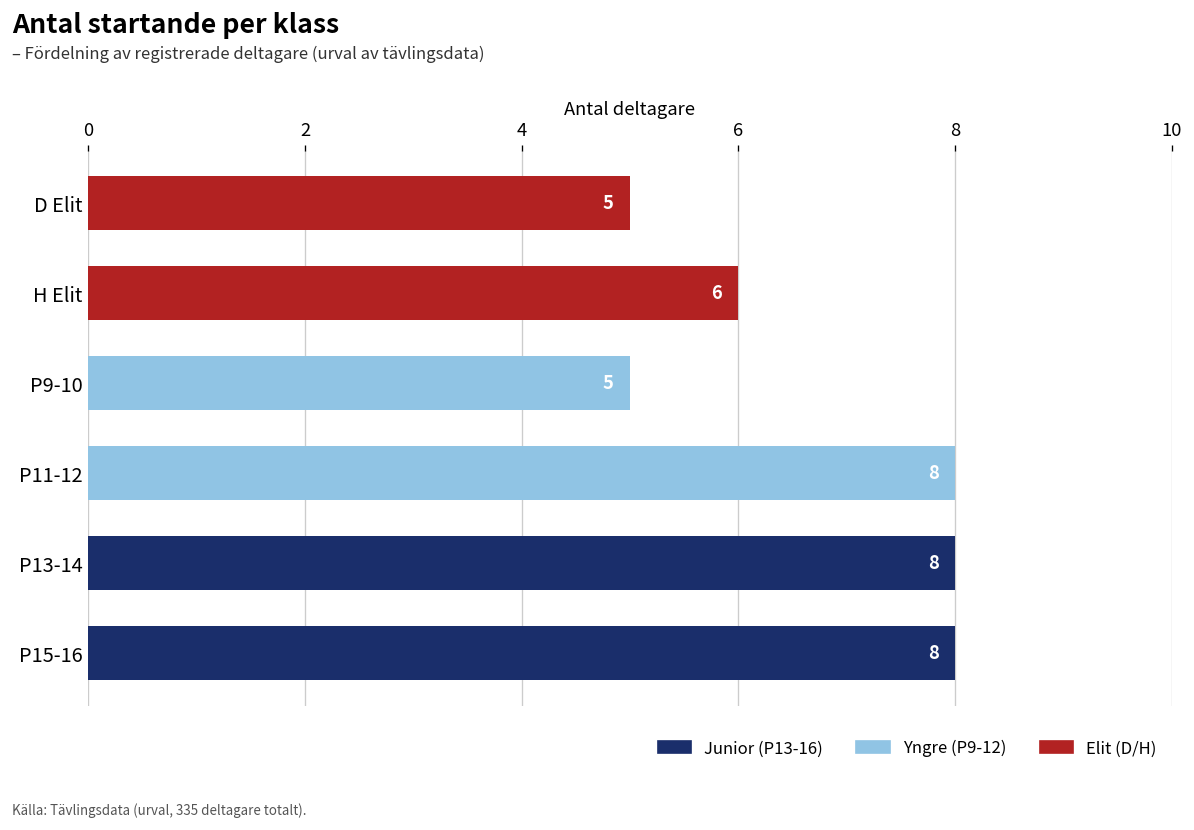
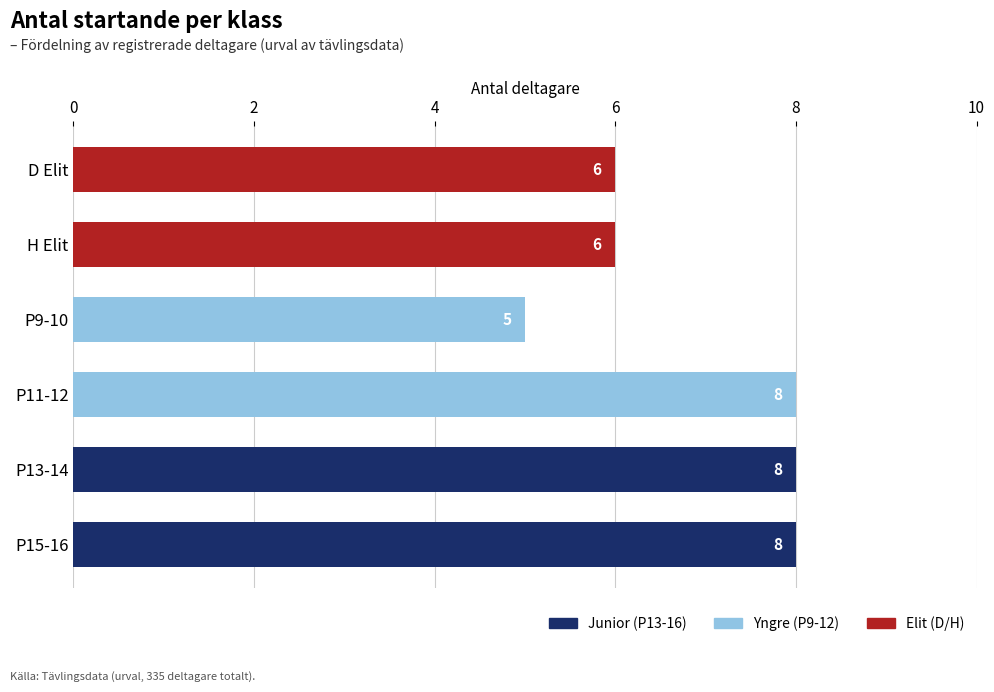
  {
-   "D Elit": 5,
+   "D Elit": 6,
    "H Elit": 6,
    "P9-10": 5,
    "P11-12": 8,
    "P13-14": 8,
    "P15-16": 8
  }
